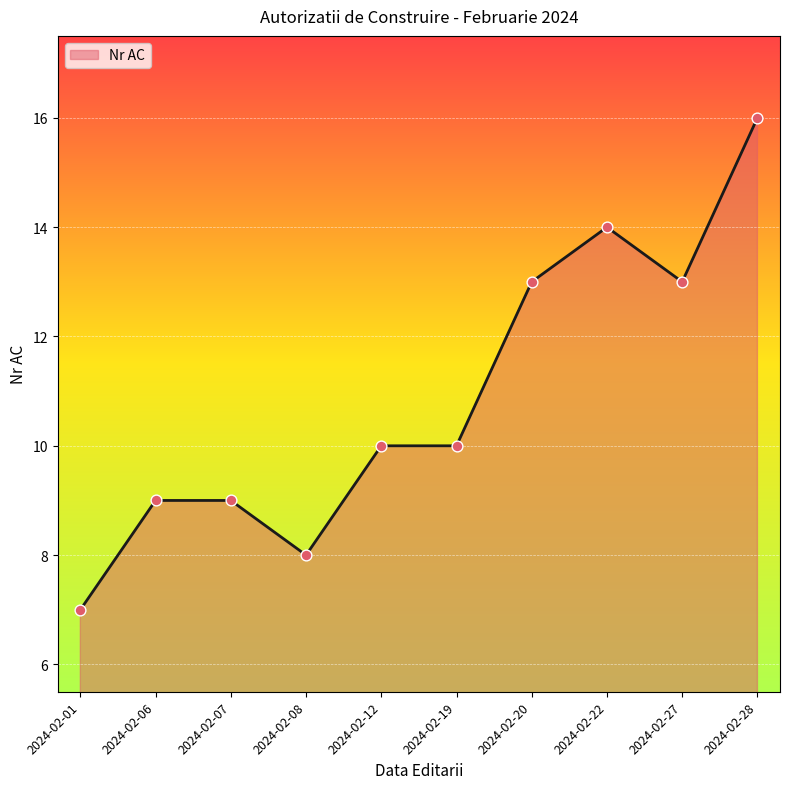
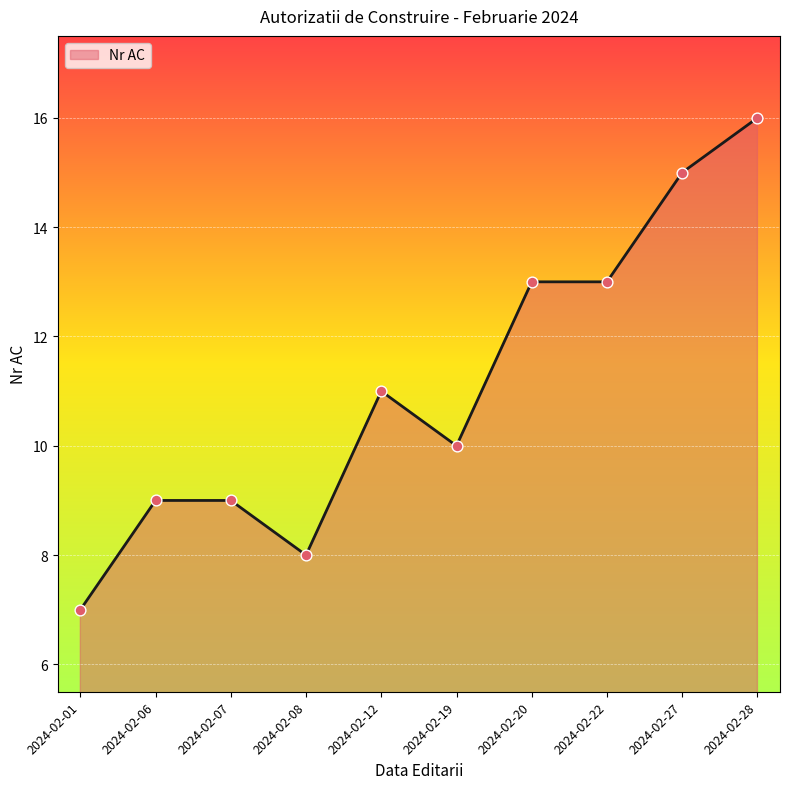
  {
    "2024-02-01": 7,
    "2024-02-06": 9,
    "2024-02-07": 9,
    "2024-02-08": 8,
-   "2024-02-12": 10,
+   "2024-02-12": 11,
    "2024-02-19": 10,
    "2024-02-20": 13,
-   "2024-02-22": 14,
-   "2024-02-27": 13,
+   "2024-02-22": 13,
+   "2024-02-27": 15,
    "2024-02-28": 16
  }
